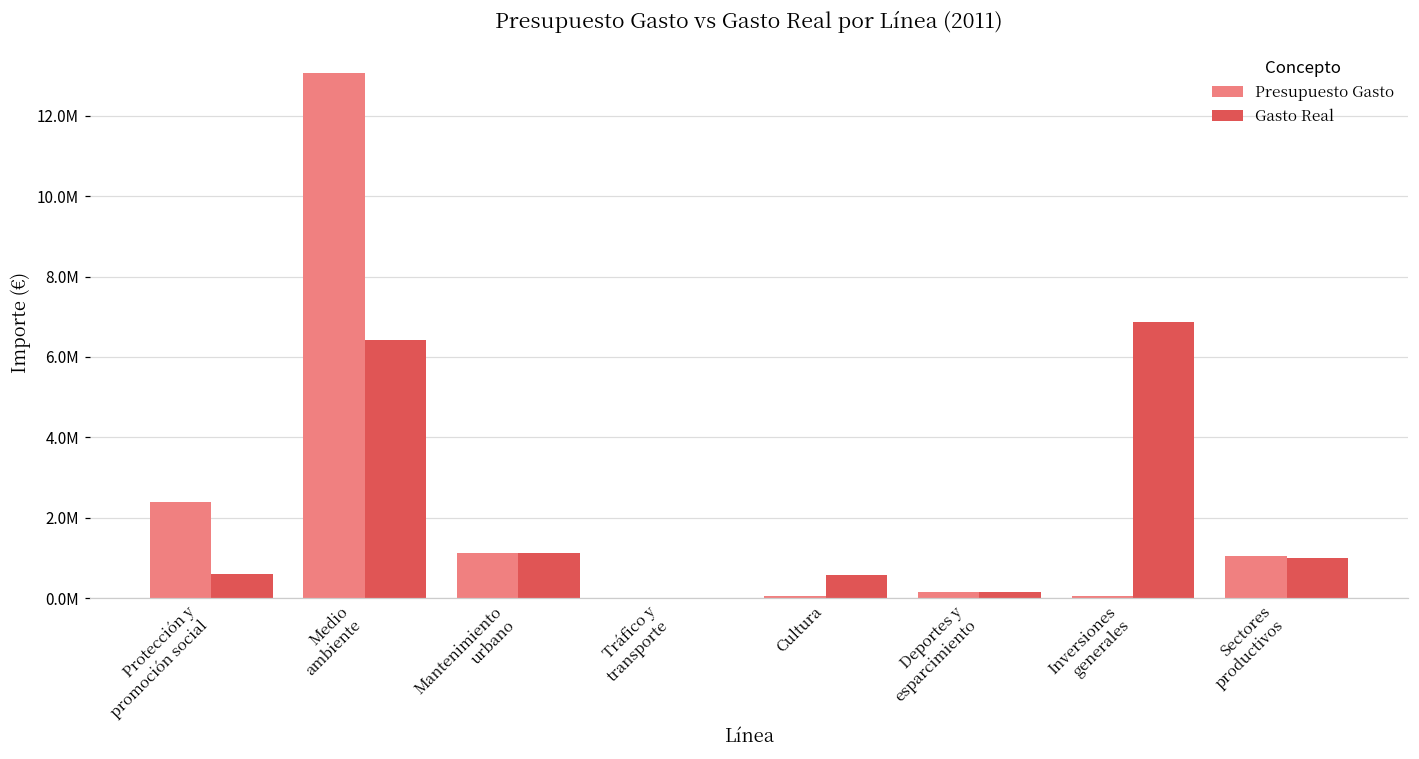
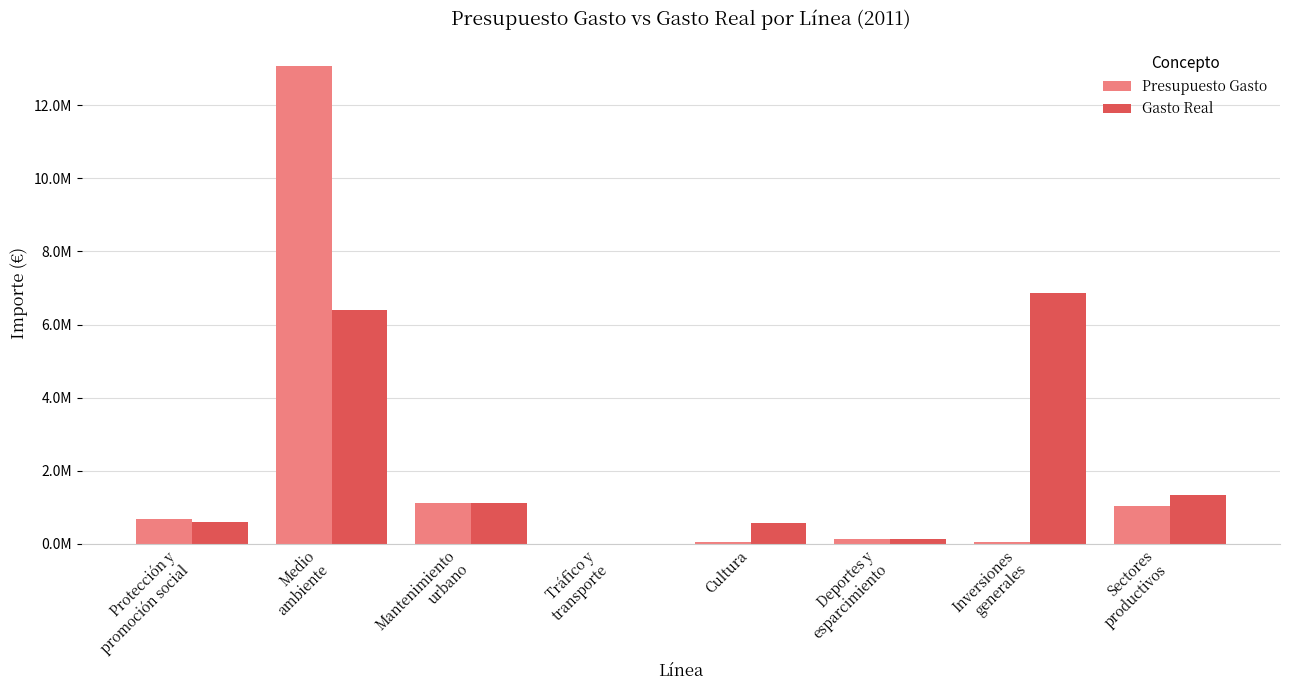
  {
    "Presupuesto Gasto": {
-     "Protección y promoción social": 2400000,
+     "Protección y promoción social": 700000,
      "Medio ambiente": 13100000,
      "Mantenimiento urbano": 1100000,
      "Deportes y esparcimiento": 100000,
      "Sectores productivos": 1000000
    },
    "Gasto Real": {
      "Protección y promoción social": 600000,
      "Medio ambiente": 6400000,
      "Mantenimiento urbano": 1100000,
      "Cultura": 600000,
      "Deportes y esparcimiento": 100000,
      "Inversiones generales": 6900000,
-     "Sectores productivos": 1000000
+     "Sectores productivos": 1300000
    }
  }
